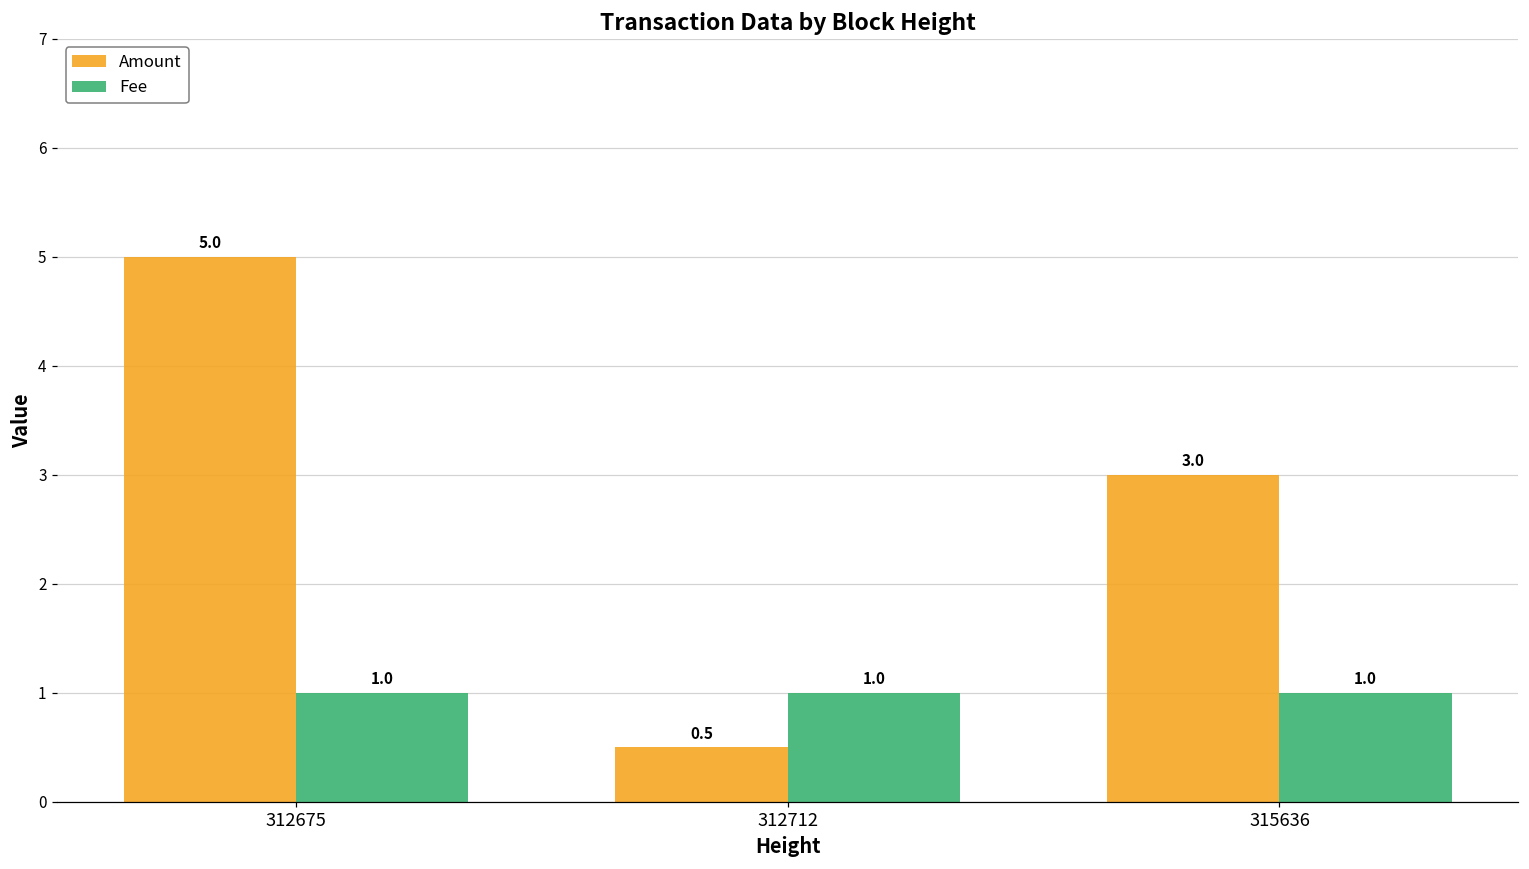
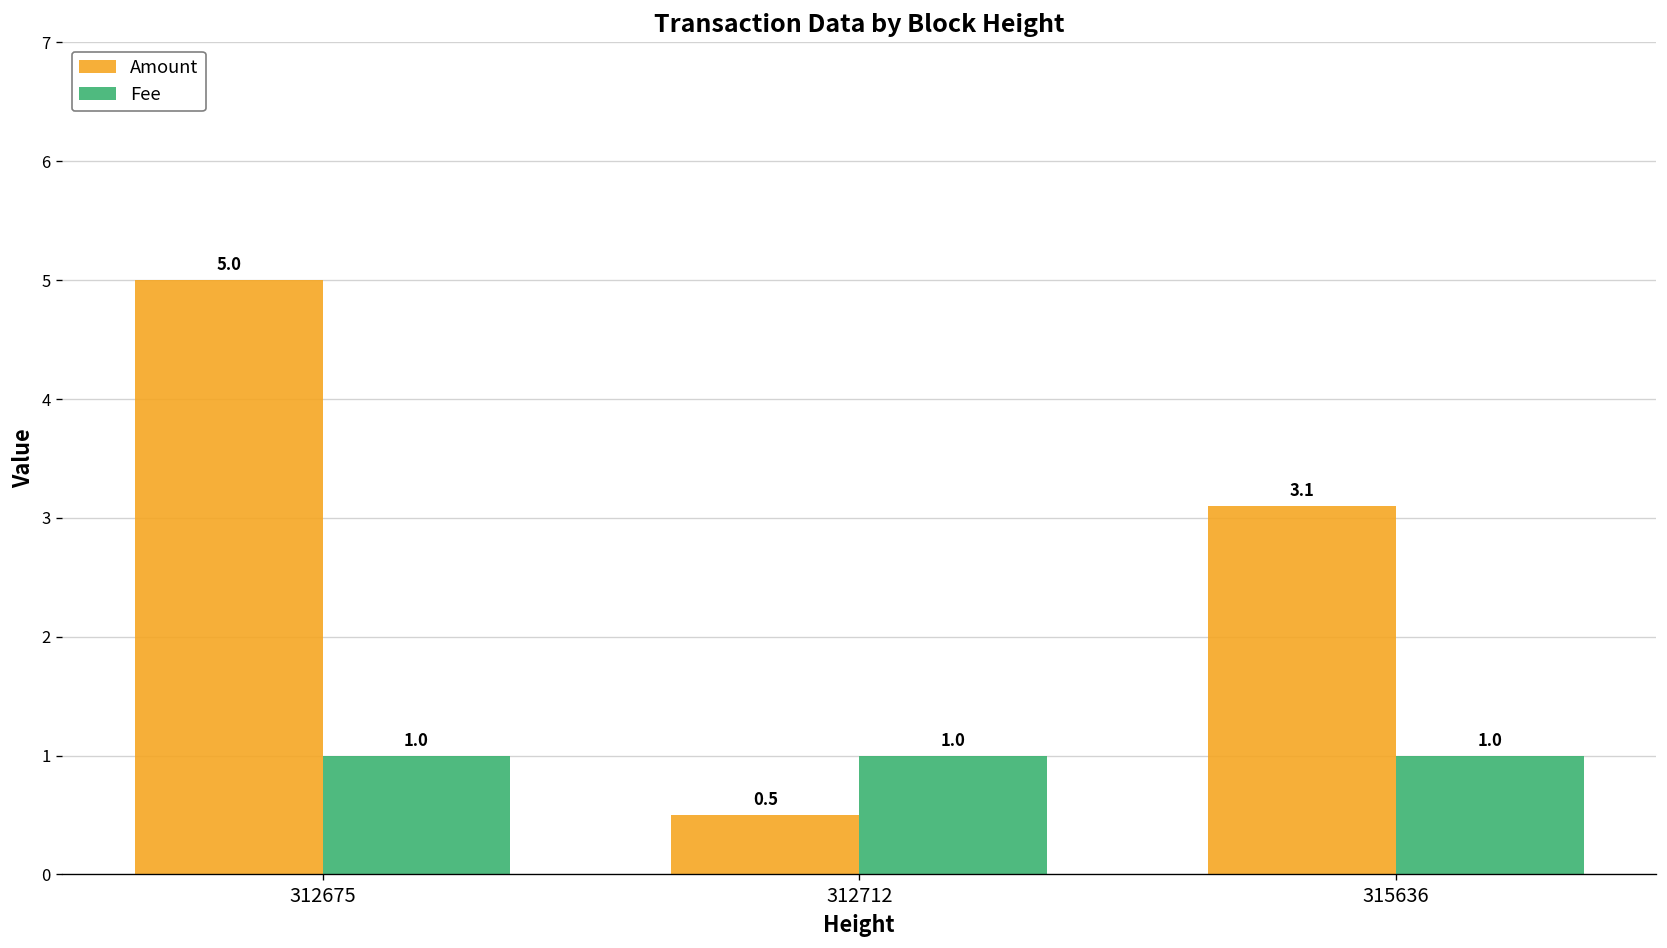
  {
    "Amount": {
      "312675": 5.0,
      "312712": 0.5,
-     "315636": 3.0
+     "315636": 3.1
    },
    "Fee": {
      "312675": 1.0,
      "312712": 1.0,
      "315636": 1.0
    }
  }
